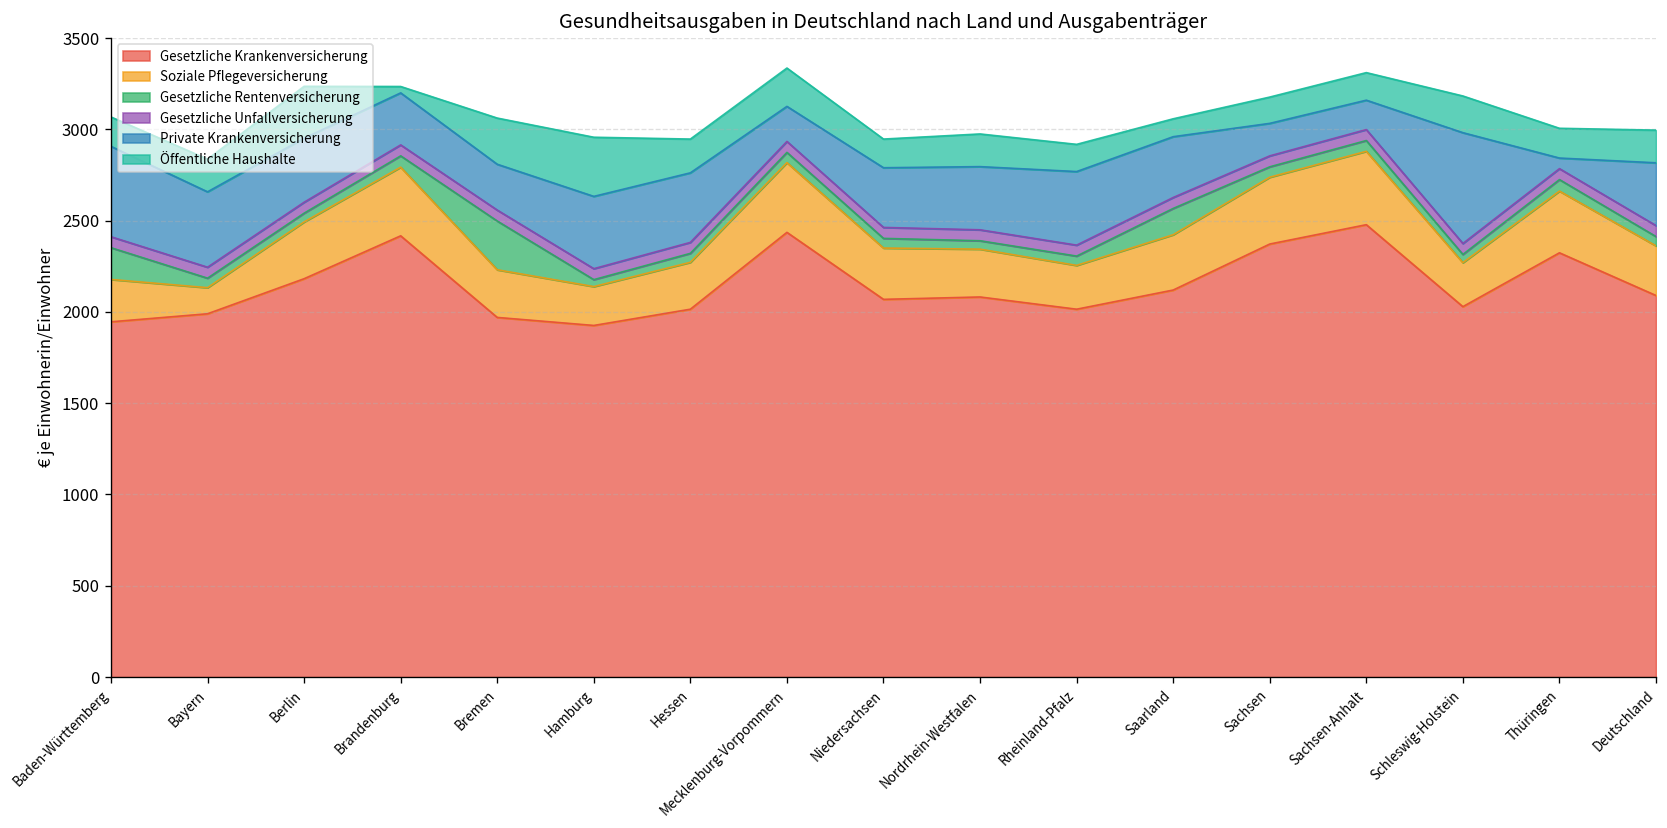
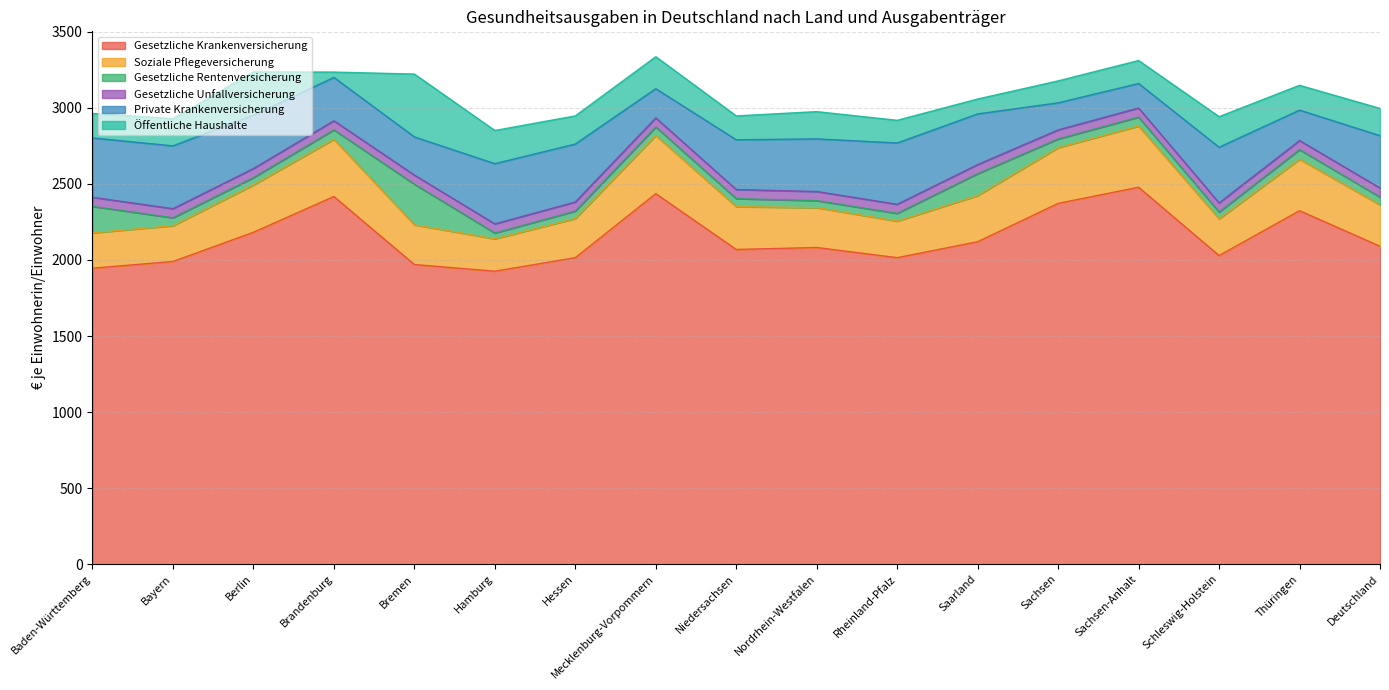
  {
    "Gesetzliche Krankenversicherung": {
      "Baden-Württemberg": 1950,
      "Bayern": 1990,
      "Berlin": 2180,
      "Brandenburg": 2420,
      "Bremen": 1970,
      "Hamburg": 1930,
      "Hessen": 2020,
      "Mecklenburg-Vorpommern": 2440,
      "Niedersachsen": 2070,
      "Nordrhein-Westfalen": 2080,
      "Rheinland-Pfalz": 2020,
      "Saarland": 2120,
      "Sachsen": 2370,
      "Sachsen-Anhalt": 2480,
      "Schleswig-Holstein": 2030,
      "Thüringen": 2320,
      "Deutschland": 2090
    },
    "Soziale Pflegeversicherung": {
      "Baden-Württemberg": 230,
-     "Bayern": 140,
+     "Bayern": 240,
      "Berlin": 310,
      "Brandenburg": 380,
      "Bremen": 260,
      "Hamburg": 210,
      "Hessen": 260,
      "Mecklenburg-Vorpommern": 380,
      "Niedersachsen": 280,
      "Nordrhein-Westfalen": 260,
      "Rheinland-Pfalz": 240,
      "Saarland": 300,
      "Sachsen": 370,
      "Sachsen-Anhalt": 400,
      "Schleswig-Holstein": 240,
      "Thüringen": 340,
      "Deutschland": 270
    },
    "Gesetzliche Rentenversicherung": {
      "Baden-Württemberg": 170,
      "Bayern": 50,
      "Berlin": 50,
      "Brandenburg": 60,
      "Bremen": 270,
      "Hamburg": 40,
      "Hessen": 50,
      "Mecklenburg-Vorpommern": 60,
      "Niedersachsen": 50,
      "Nordrhein-Westfalen": 50,
      "Rheinland-Pfalz": 50,
      "Saarland": 140,
      "Sachsen": 60,
      "Sachsen-Anhalt": 60,
      "Schleswig-Holstein": 50,
      "Thüringen": 60,
      "Deutschland": 50
    },
    "Gesetzliche Unfallversicherung": {
      "Baden-Württemberg": 60,
      "Bayern": 60,
      "Berlin": 60,
      "Brandenburg": 60,
      "Bremen": 60,
      "Hamburg": 60,
      "Hessen": 60,
      "Mecklenburg-Vorpommern": 60,
      "Niedersachsen": 60,
      "Nordrhein-Westfalen": 60,
      "Rheinland-Pfalz": 60,
      "Saarland": 60,
      "Sachsen": 60,
      "Sachsen-Anhalt": 60,
      "Schleswig-Holstein": 60,
      "Thüringen": 60,
      "Deutschland": 60
    },
    "Private Krankenversicherung": {
-     "Baden-Württemberg": 500,
+     "Baden-Württemberg": 390,
      "Bayern": 410,
      "Brandenburg": 290,
      "Bremen": 250,
      "Hamburg": 400,
      "Hessen": 380,
      "Mecklenburg-Vorpommern": 190,
      "Niedersachsen": 330,
      "Nordrhein-Westfalen": 350,
      "Rheinland-Pfalz": 400,
      "Saarland": 330,
      "Sachsen": 180,
      "Sachsen-Anhalt": 160,
-     "Schleswig-Holstein": 610,
-     "Thüringen": 60,
+     "Schleswig-Holstein": 370,
+     "Thüringen": 200,
      "Deutschland": 340
    },
    "Öffentliche Haushalte": {
      "Baden-Württemberg": 160,
      "Brandenburg": 40,
-     "Bremen": 250,
-     "Hamburg": 320,
+     "Bremen": 410,
+     "Hamburg": 220,
      "Hessen": 190,
      "Mecklenburg-Vorpommern": 210,
      "Niedersachsen": 160,
      "Nordrhein-Westfalen": 180,
      "Rheinland-Pfalz": 150,
      "Saarland": 100,
      "Sachsen": 140,
      "Sachsen-Anhalt": 150,
      "Schleswig-Holstein": 200,
      "Thüringen": 160,
      "Deutschland": 180
    }
  }
